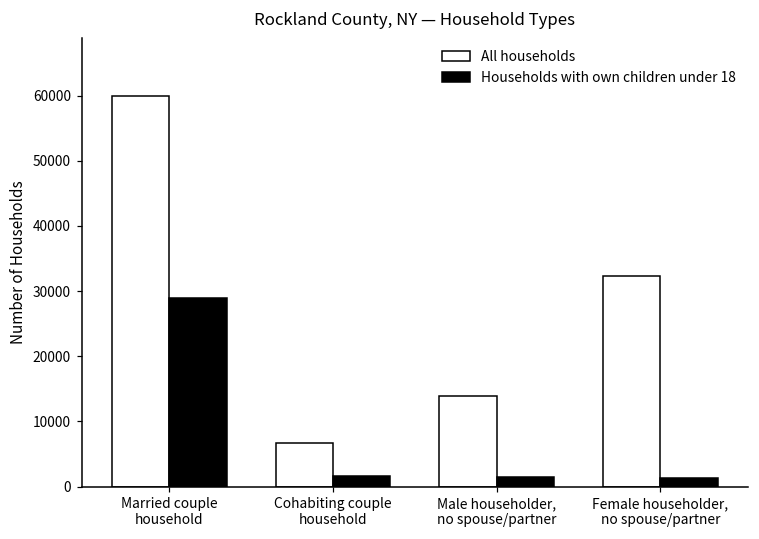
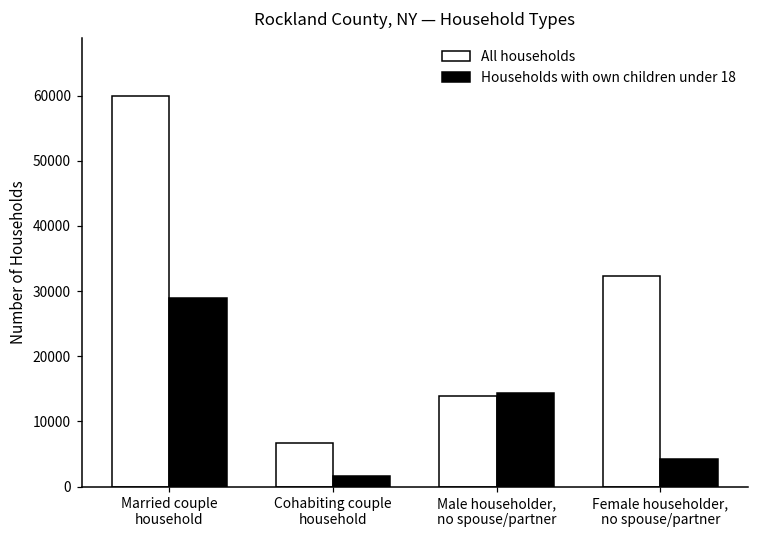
  {
    "All households": {
      "Married couple household": 60000,
      "Cohabiting couple household": 7000,
      "Male householder, no spouse/partner": 14000,
      "Female householder, no spouse/partner": 32000
    },
    "Households with own children under 18": {
      "Married couple household": 29000,
      "Cohabiting couple household": 2000,
-     "Male householder, no spouse/partner": 1000,
-     "Female householder, no spouse/partner": 1000
+     "Male householder, no spouse/partner": 14000,
+     "Female householder, no spouse/partner": 4000
    }
  }
